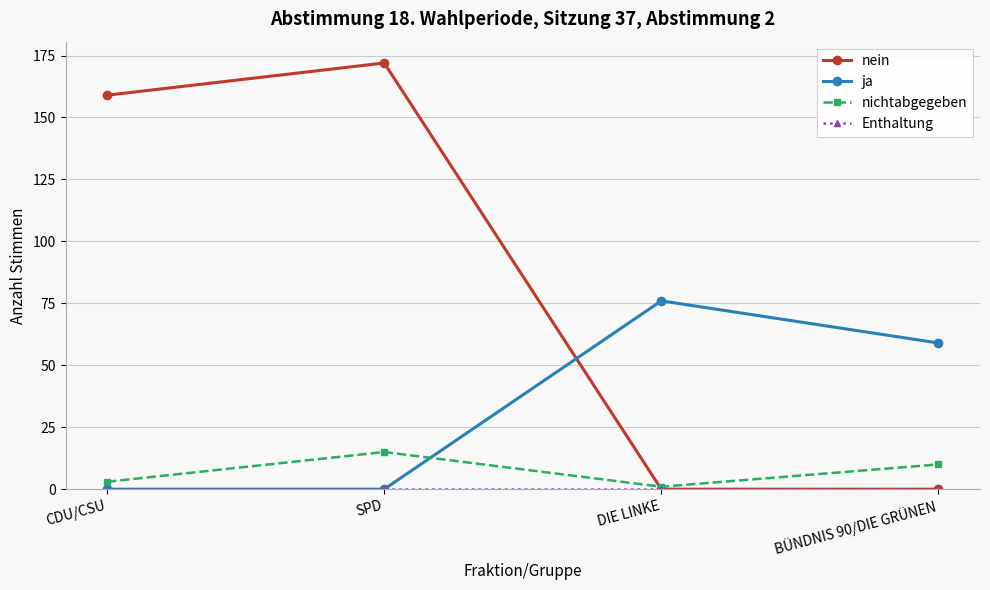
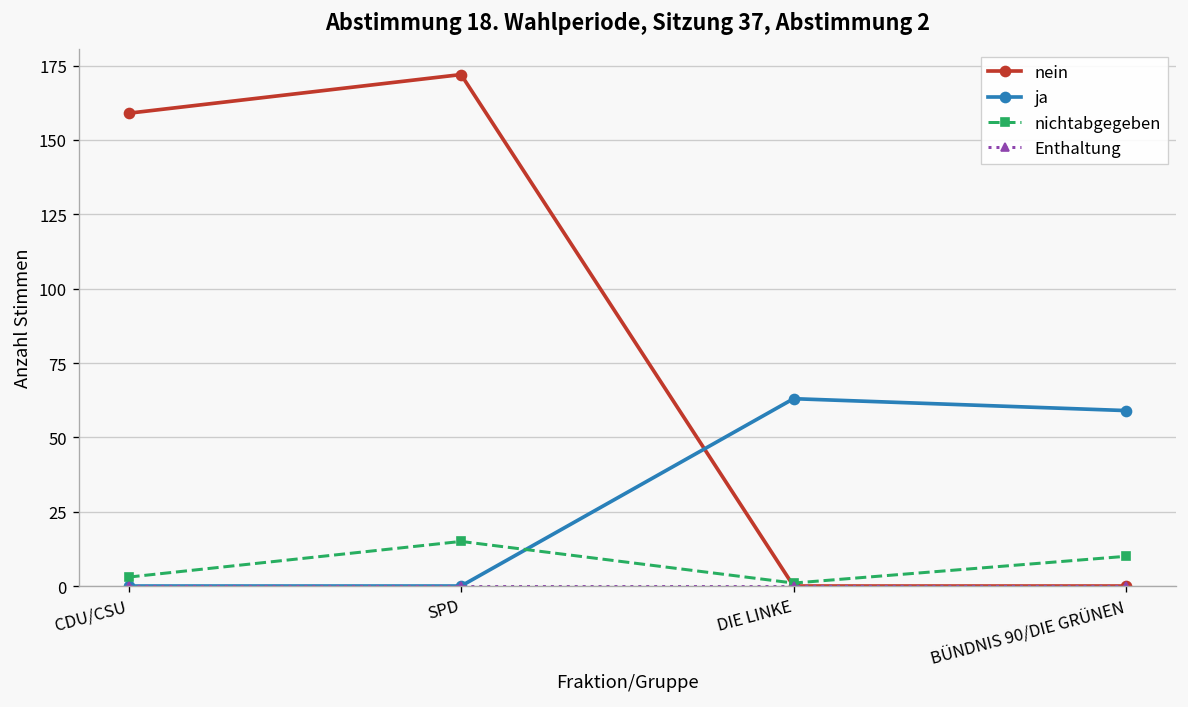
  {
    "nein": {
      "CDU/CSU": 159,
      "SPD": 172
    },
    "ja": {
-     "DIE LINKE": 76,
+     "DIE LINKE": 63,
      "BÜNDNIS 90/DIE GRÜNEN": 59
    },
    "nichtabgegeben": {
      "CDU/CSU": 3,
      "SPD": 15,
      "BÜNDNIS 90/DIE GRÜNEN": 10
    }
  }
